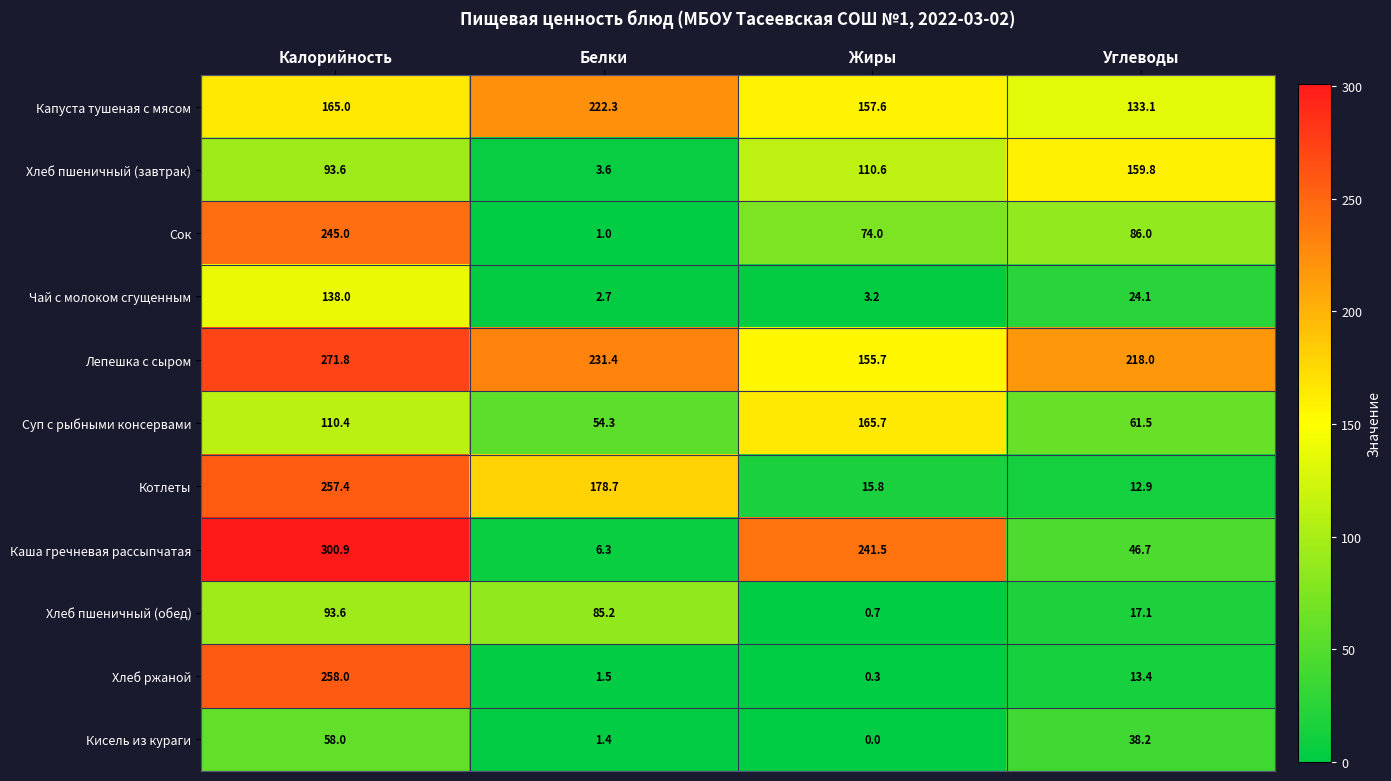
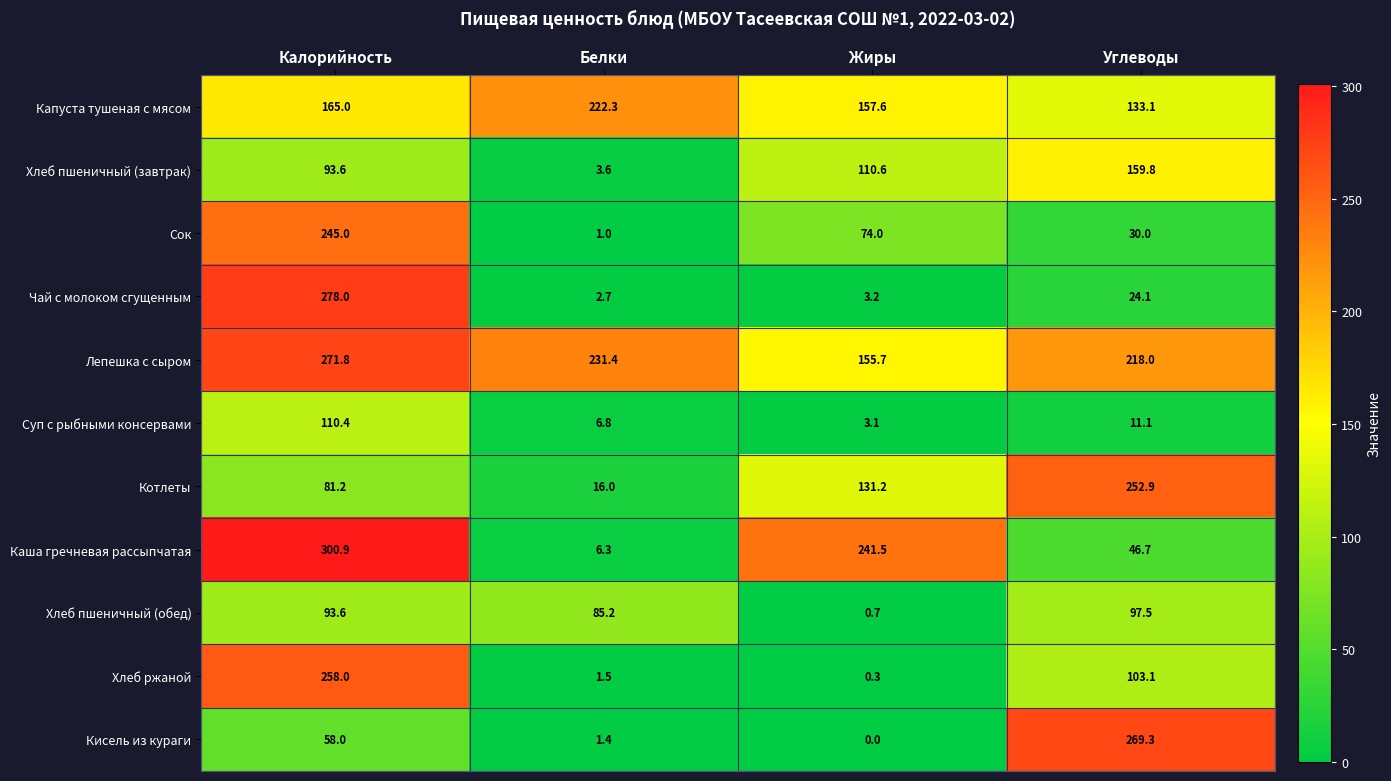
  {
    "Капуста тушеная с мясом": {
      "Калорийность": 165.0,
      "Белки": 222.3,
      "Жиры": 157.6,
      "Углеводы": 133.1
    },
    "Хлеб пшеничный (завтрак)": {
      "Калорийность": 93.6,
      "Белки": 3.6,
      "Жиры": 110.6,
      "Углеводы": 159.8
    },
    "Сок": {
      "Калорийность": 245.0,
      "Белки": 1.0,
      "Жиры": 74.0,
-     "Углеводы": 86.0
+     "Углеводы": 30.0
    },
    "Чай с молоком сгущенным": {
-     "Калорийность": 138.0,
+     "Калорийность": 278.0,
      "Белки": 2.7,
      "Жиры": 3.2,
      "Углеводы": 24.1
    },
    "Лепешка с сыром": {
      "Калорийность": 271.8,
      "Белки": 231.4,
      "Жиры": 155.7,
      "Углеводы": 218.0
    },
    "Суп с рыбными консервами": {
      "Калорийность": 110.4,
-     "Белки": 54.3,
-     "Жиры": 165.7,
-     "Углеводы": 61.5
+     "Белки": 6.8,
+     "Жиры": 3.1,
+     "Углеводы": 11.1
    },
    "Котлеты": {
-     "Калорийность": 257.4,
-     "Белки": 178.7,
-     "Жиры": 15.8,
-     "Углеводы": 12.9
+     "Калорийность": 81.2,
+     "Белки": 16.0,
+     "Жиры": 131.2,
+     "Углеводы": 252.9
    },
    "Каша гречневая рассыпчатая": {
      "Калорийность": 300.9,
      "Белки": 6.3,
      "Жиры": 241.5,
      "Углеводы": 46.7
    },
    "Хлеб пшеничный (обед)": {
      "Калорийность": 93.6,
      "Белки": 85.2,
      "Жиры": 0.7,
-     "Углеводы": 17.1
+     "Углеводы": 97.5
    },
    "Хлеб ржаной": {
      "Калорийность": 258.0,
      "Белки": 1.5,
      "Жиры": 0.3,
-     "Углеводы": 13.4
+     "Углеводы": 103.1
    },
    "Кисель из кураги": {
      "Калорийность": 58.0,
      "Белки": 1.4,
      "Жиры": 0.0,
-     "Углеводы": 38.2
+     "Углеводы": 269.3
    }
  }
